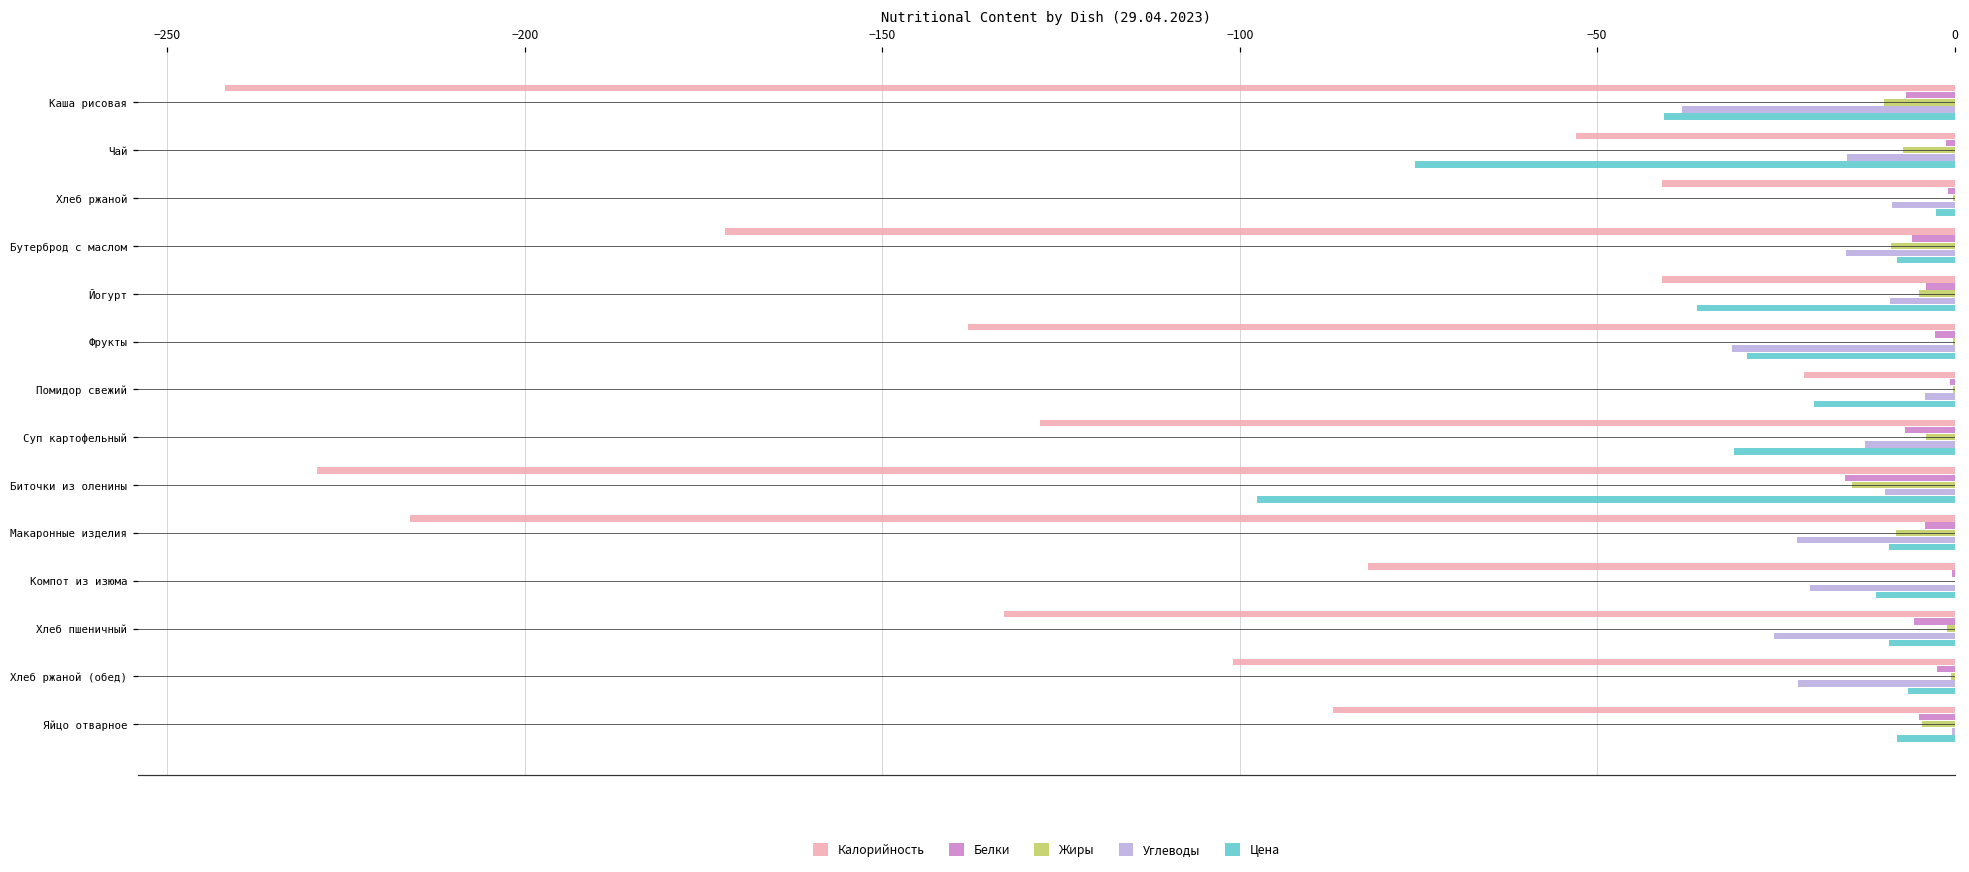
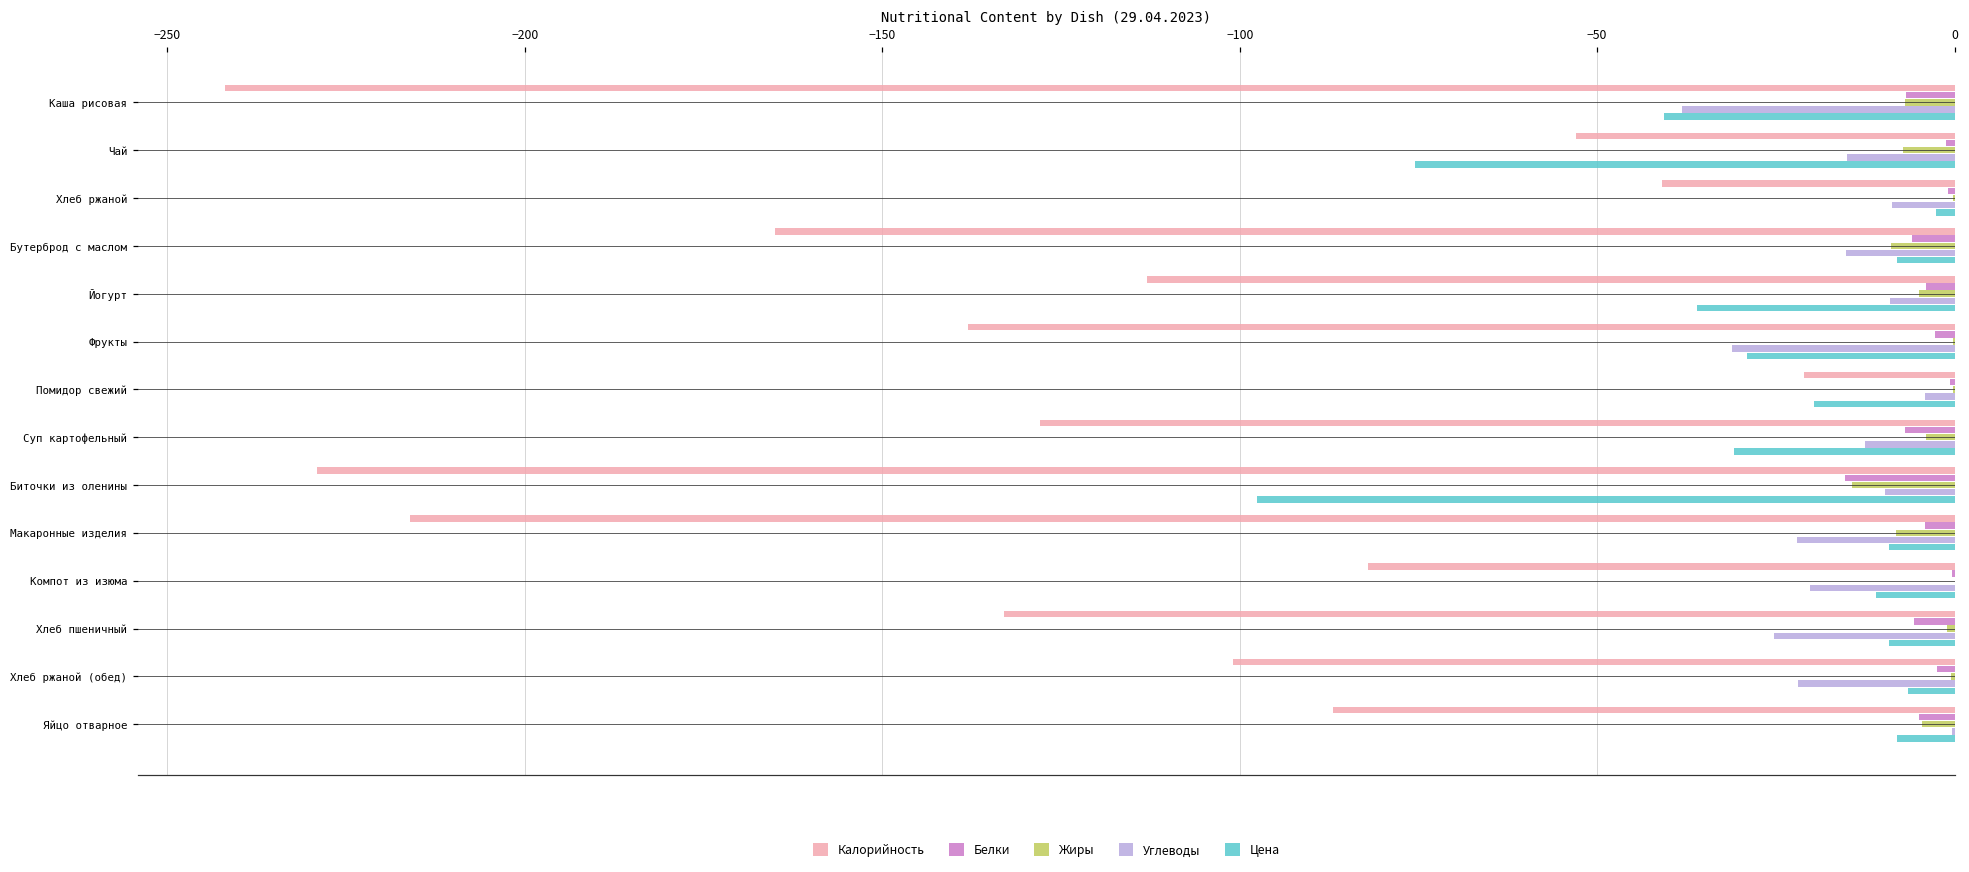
  {
    "Калорийность": {
      "Каша рисовая": -242,
      "Чай": -53,
      "Хлеб ржаной": -41,
-     "Бутерброд с маслом": -172,
-     "Йогурт": -41,
+     "Бутерброд с маслом": -165,
+     "Йогурт": -113,
      "Фрукты": -138,
      "Помидор свежий": -21,
      "Суп картофельный": -128,
      "Биточки из оленины": -229,
      "Макаронные изделия": -216,
      "Компот из изюма": -82,
      "Хлеб пшеничный": -133,
      "Хлеб ржаной (обед)": -101,
      "Яйцо отварное": -87
    },
    "Жиры": {
-     "Каша рисовая": -10,
+     "Каша рисовая": -7,
      "Чай": -7,
      "Бутерброд с маслом": -9,
      "Йогурт": -5,
      "Суп картофельный": -4,
      "Биточки из оленины": -14,
      "Макаронные изделия": -8,
      "Компот из изюма": 0,
      "Хлеб пшеничный": -1,
      "Хлеб ржаной (обед)": -1,
      "Яйцо отварное": -5
    },
    "Цена": {
      "Каша рисовая": -41,
      "Чай": -75,
      "Хлеб ржаной": -3,
      "Бутерброд с маслом": -8,
      "Йогурт": -36,
      "Фрукты": -29,
      "Помидор свежий": -20,
      "Суп картофельный": -31,
      "Биточки из оленины": -98,
      "Макаронные изделия": -9,
      "Компот из изюма": -11,
      "Хлеб пшеничный": -9,
      "Хлеб ржаной (обед)": -7,
      "Яйцо отварное": -8
    }
  }
